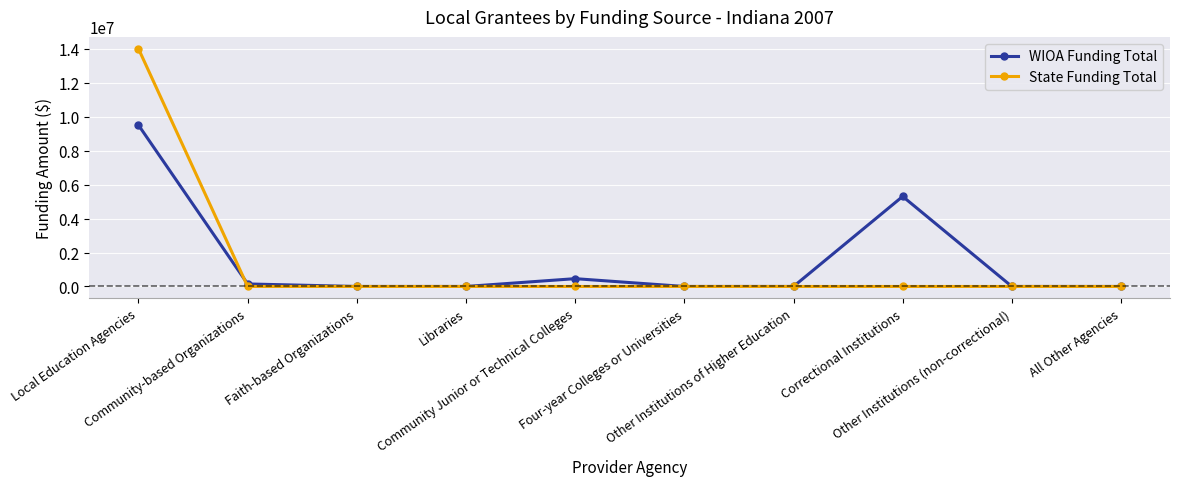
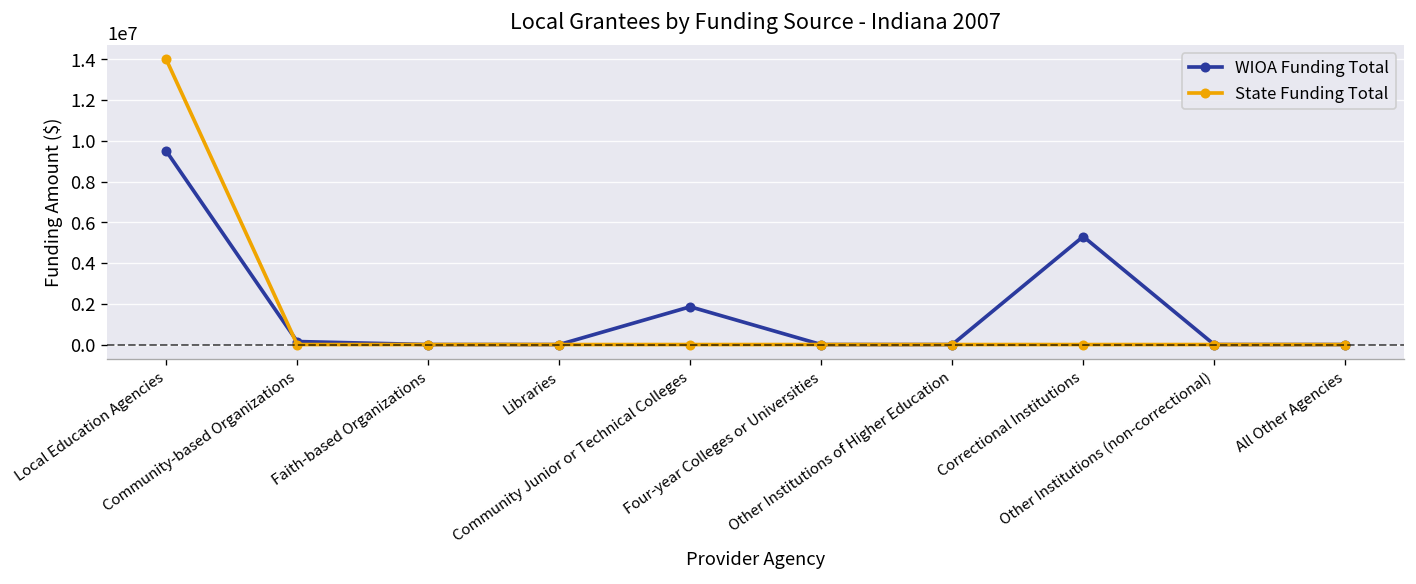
  {
    "WIOA Funding Total": {
      "Local Education Agencies": 9500000,
      "Community-based Organizations": 100000,
-     "Community Junior or Technical Colleges": 500000,
+     "Community Junior or Technical Colleges": 1900000,
      "Correctional Institutions": 5300000
    },
    "State Funding Total": {
      "Local Education Agencies": 14000000,
      "Community-based Organizations": 0,
      "Community Junior or Technical Colleges": 0,
      "Correctional Institutions": 0
    }
  }
